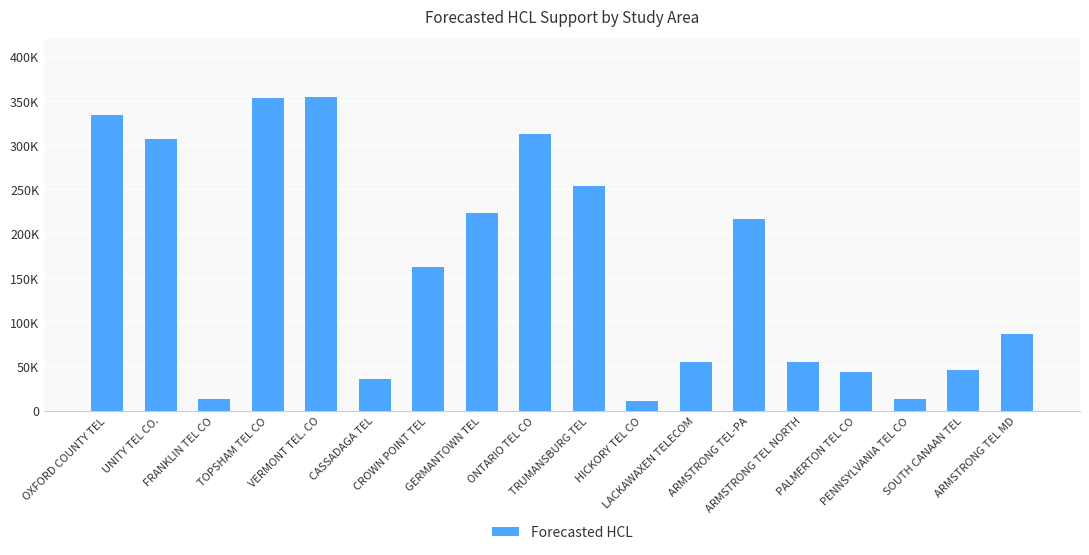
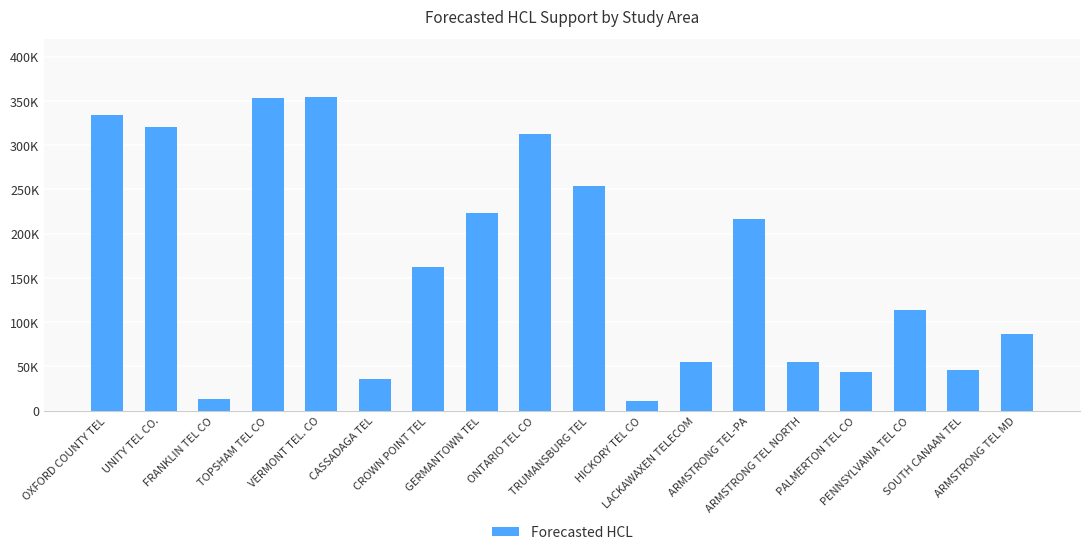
  {
    "OXFORD COUNTY TEL": 330000,
-   "UNITY TEL CO.": 310000,
+   "UNITY TEL CO.": 320000,
    "FRANKLIN TEL CO": 10000,
    "TOPSHAM TEL CO": 350000,
    "VERMONT TEL. CO": 350000,
    "CASSADAGA TEL": 40000,
    "CROWN POINT TEL": 160000,
    "GERMANTOWN TEL": 220000,
    "ONTARIO TEL CO": 310000,
    "TRUMANSBURG TEL": 250000,
    "HICKORY TEL CO": 10000,
    "LACKAWAXEN TELECOM": 60000,
    "ARMSTRONG TEL-PA": 220000,
    "ARMSTRONG TEL NORTH": 60000,
    "PALMERTON TEL CO": 40000,
-   "PENNSYLVANIA TEL CO": 10000,
+   "PENNSYLVANIA TEL CO": 110000,
    "SOUTH CANAAN TEL": 50000,
    "ARMSTRONG TEL MD": 90000
  }
